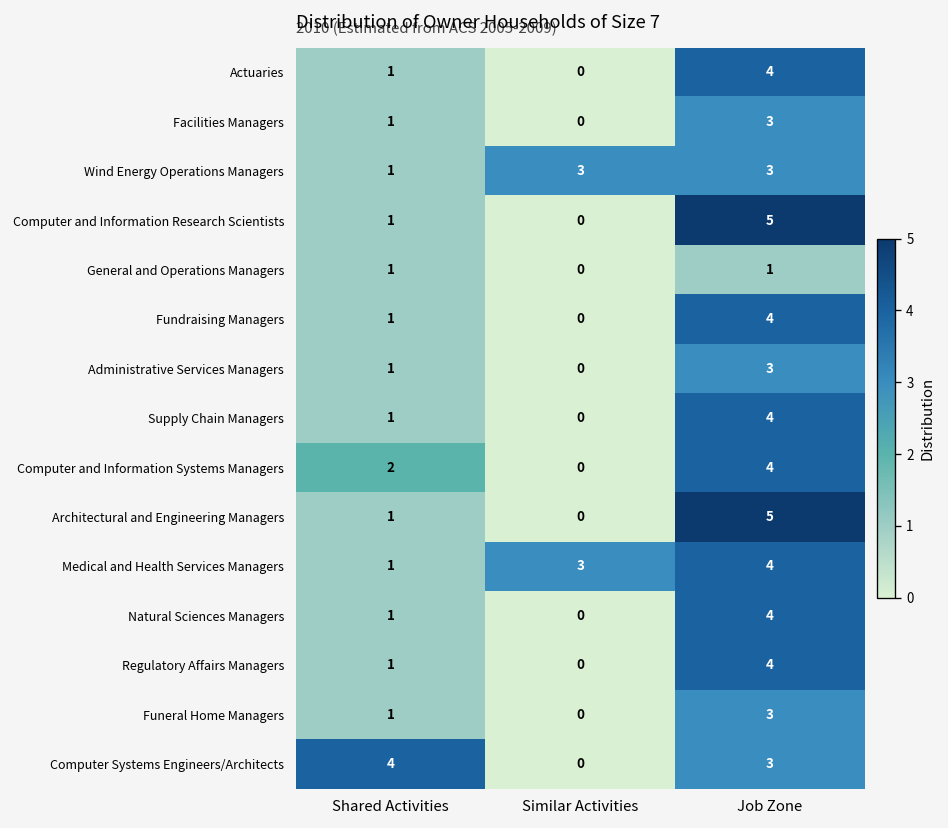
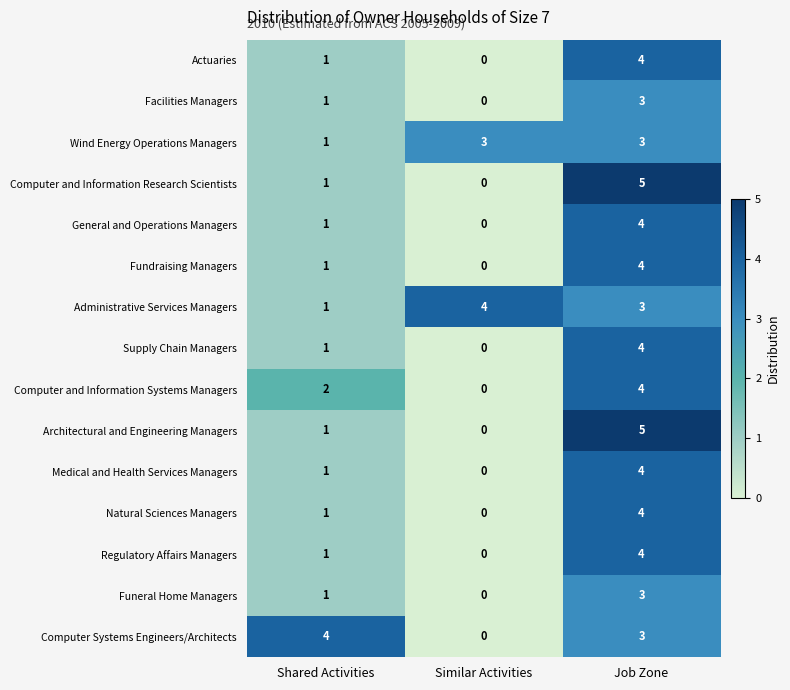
  {
    "Actuaries": {
      "Shared Activities": 1,
      "Similar Activities": 0,
      "Job Zone": 4
    },
    "Facilities Managers": {
      "Shared Activities": 1,
      "Similar Activities": 0,
      "Job Zone": 3
    },
    "Wind Energy Operations Managers": {
      "Shared Activities": 1,
      "Similar Activities": 3,
      "Job Zone": 3
    },
    "Computer and Information Research Scientists": {
      "Shared Activities": 1,
      "Similar Activities": 0,
      "Job Zone": 5
    },
    "General and Operations Managers": {
      "Shared Activities": 1,
      "Similar Activities": 0,
-     "Job Zone": 1
+     "Job Zone": 4
    },
    "Fundraising Managers": {
      "Shared Activities": 1,
      "Similar Activities": 0,
      "Job Zone": 4
    },
    "Administrative Services Managers": {
      "Shared Activities": 1,
-     "Similar Activities": 0,
+     "Similar Activities": 4,
      "Job Zone": 3
    },
    "Supply Chain Managers": {
      "Shared Activities": 1,
      "Similar Activities": 0,
      "Job Zone": 4
    },
    "Computer and Information Systems Managers": {
      "Shared Activities": 2,
      "Similar Activities": 0,
      "Job Zone": 4
    },
    "Architectural and Engineering Managers": {
      "Shared Activities": 1,
      "Similar Activities": 0,
      "Job Zone": 5
    },
    "Medical and Health Services Managers": {
      "Shared Activities": 1,
-     "Similar Activities": 3,
+     "Similar Activities": 0,
      "Job Zone": 4
    },
    "Natural Sciences Managers": {
      "Shared Activities": 1,
      "Similar Activities": 0,
      "Job Zone": 4
    },
    "Regulatory Affairs Managers": {
      "Shared Activities": 1,
      "Similar Activities": 0,
      "Job Zone": 4
    },
    "Funeral Home Managers": {
      "Shared Activities": 1,
      "Similar Activities": 0,
      "Job Zone": 3
    },
    "Computer Systems Engineers/Architects": {
      "Shared Activities": 4,
      "Similar Activities": 0,
      "Job Zone": 3
    }
  }
